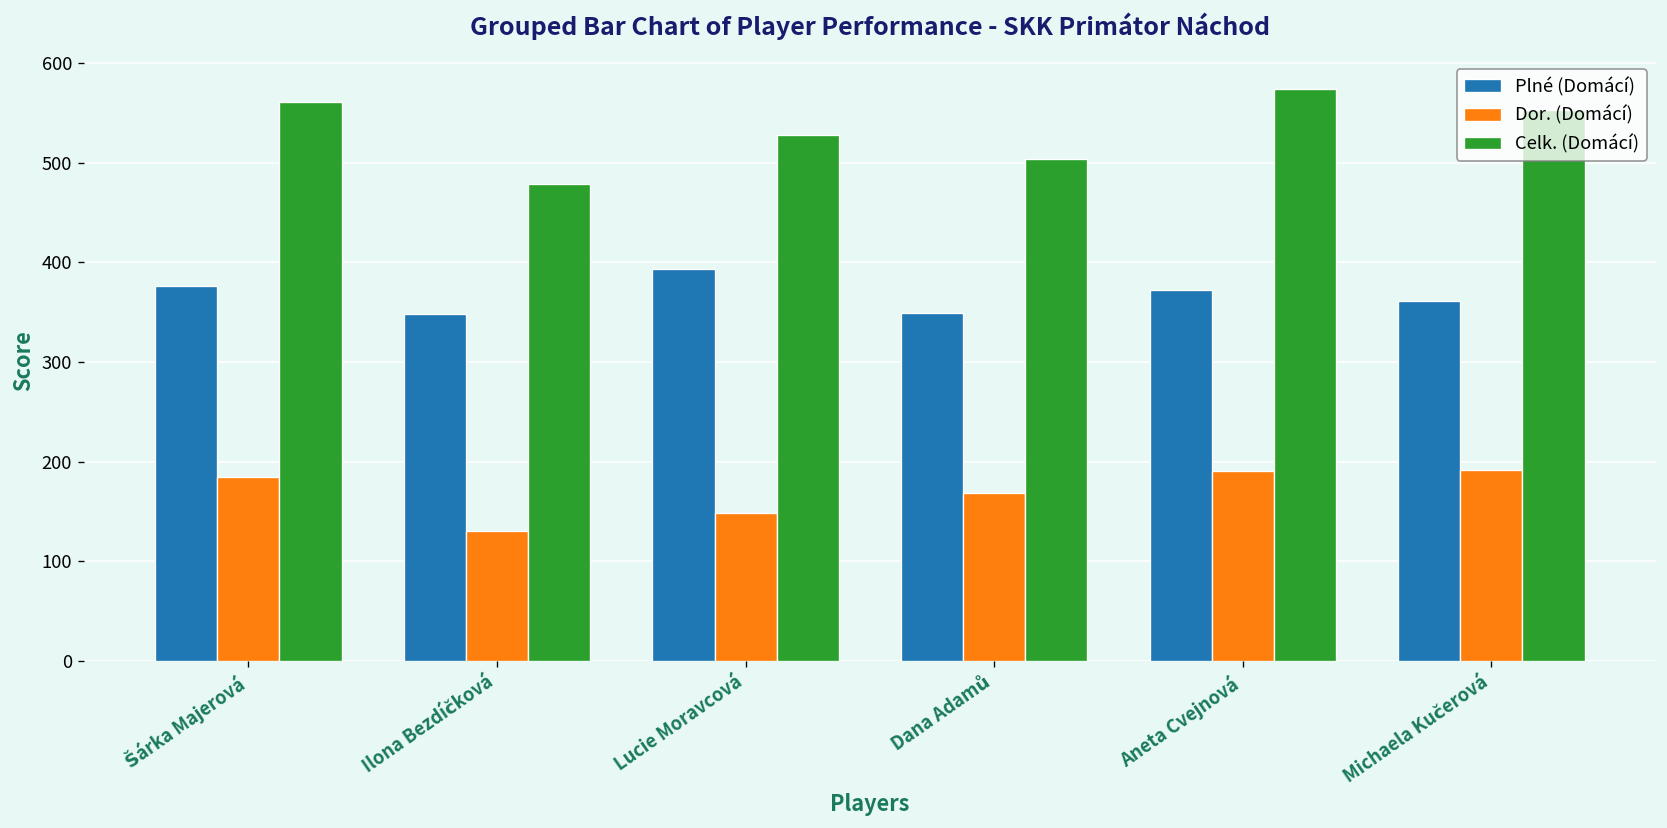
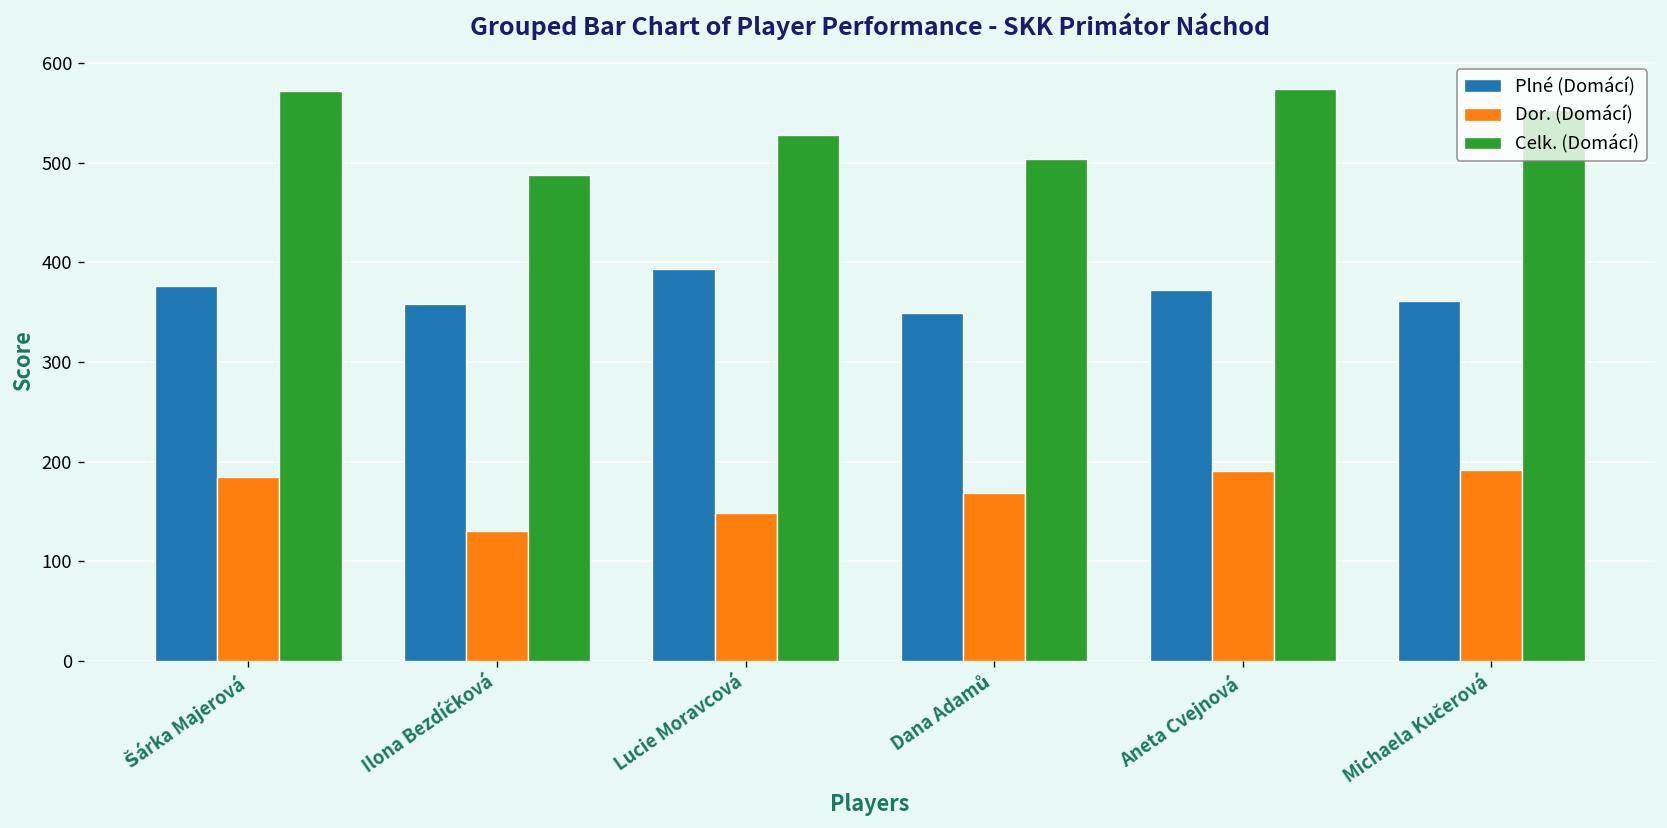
  {
    "Plné (Domácí)": {
      "Šárka Majerová": 380,
-     "Ilona Bezdíčková": 350,
+     "Ilona Bezdíčková": 360,
      "Lucie Moravcová": 390,
      "Dana Adamů": 350,
      "Aneta Cvejnová": 370,
      "Michaela Kučerová": 360
    },
    "Dor. (Domácí)": {
      "Šárka Majerová": 190,
      "Ilona Bezdíčková": 130,
      "Lucie Moravcová": 150,
      "Dana Adamů": 170,
      "Aneta Cvejnová": 190,
      "Michaela Kučerová": 190
    },
    "Celk. (Domácí)": {
-     "Šárka Majerová": 560,
-     "Ilona Bezdíčková": 480,
+     "Šárka Majerová": 570,
+     "Ilona Bezdíčková": 490,
      "Lucie Moravcová": 530,
      "Dana Adamů": 500,
      "Aneta Cvejnová": 570
    }
  }
